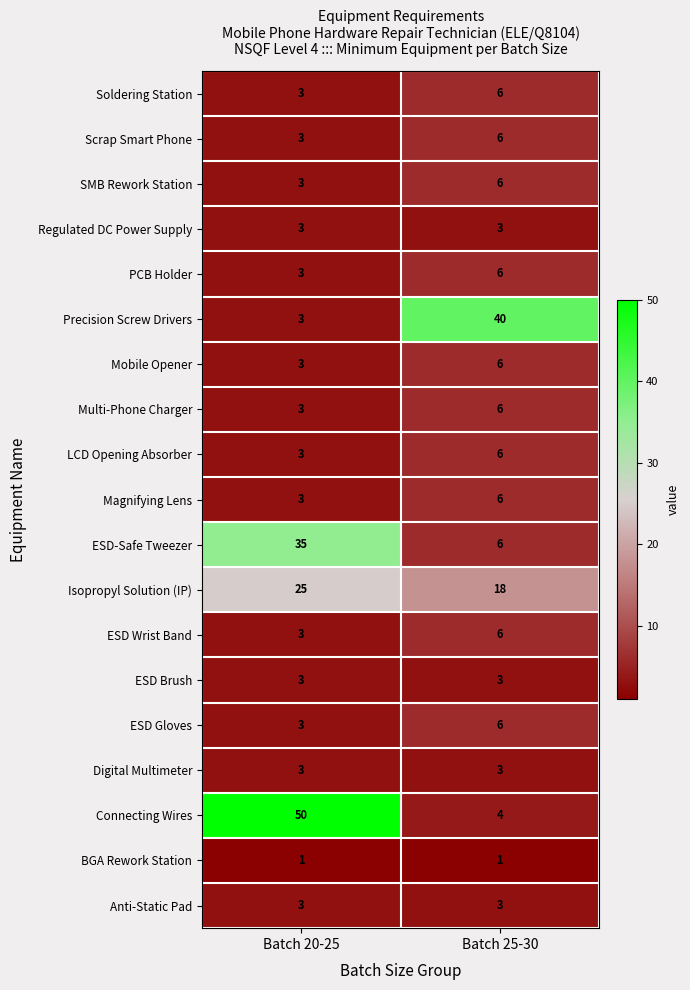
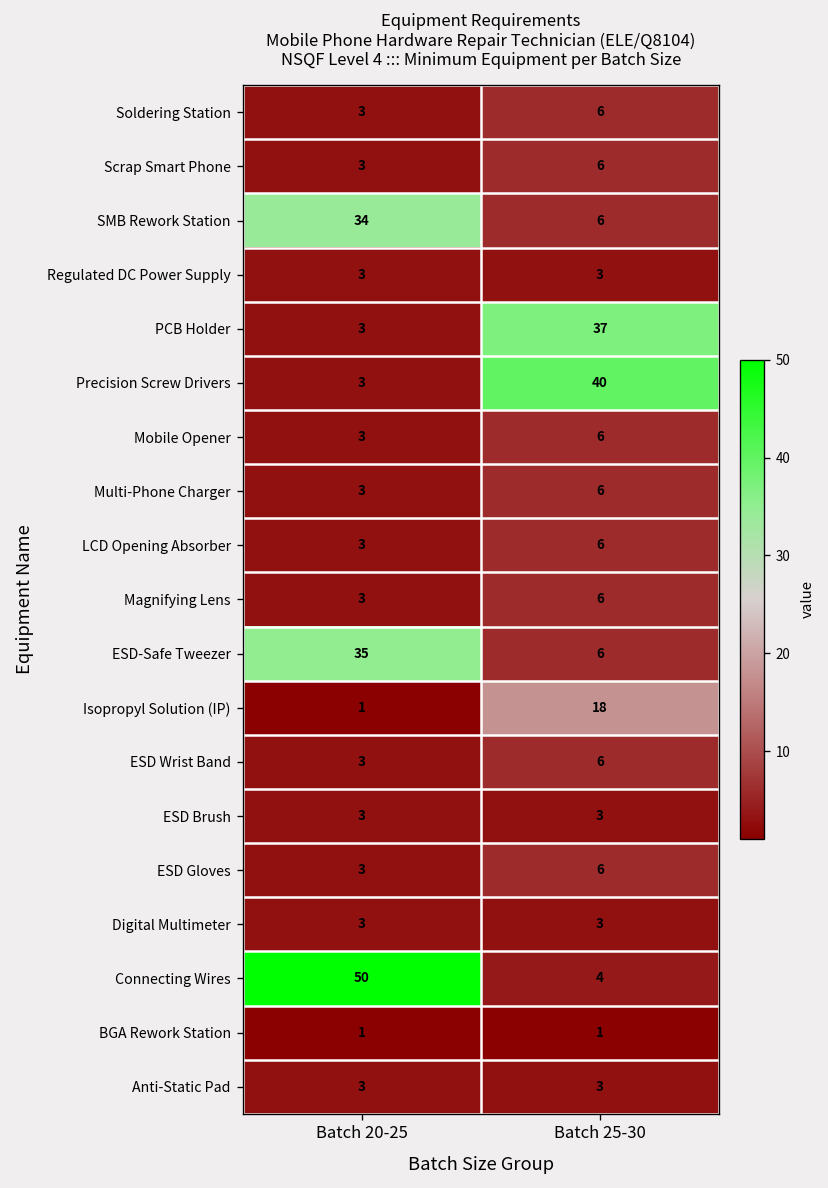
  {
    "Soldering Station": {
      "Batch 20-25": 3,
      "Batch 25-30": 6
    },
    "Scrap Smart Phone": {
      "Batch 20-25": 3,
      "Batch 25-30": 6
    },
    "SMB Rework Station": {
-     "Batch 20-25": 3,
+     "Batch 20-25": 34,
      "Batch 25-30": 6
    },
    "Regulated DC Power Supply": {
      "Batch 20-25": 3,
      "Batch 25-30": 3
    },
    "PCB Holder": {
      "Batch 20-25": 3,
-     "Batch 25-30": 6
+     "Batch 25-30": 37
    },
    "Precision Screw Drivers": {
      "Batch 20-25": 3,
      "Batch 25-30": 40
    },
    "Mobile Opener": {
      "Batch 20-25": 3,
      "Batch 25-30": 6
    },
    "Multi-Phone Charger": {
      "Batch 20-25": 3,
      "Batch 25-30": 6
    },
    "LCD Opening Absorber": {
      "Batch 20-25": 3,
      "Batch 25-30": 6
    },
    "Magnifying Lens": {
      "Batch 20-25": 3,
      "Batch 25-30": 6
    },
    "ESD-Safe Tweezer": {
      "Batch 20-25": 35,
      "Batch 25-30": 6
    },
    "Isopropyl Solution (IP)": {
-     "Batch 20-25": 25,
+     "Batch 20-25": 1,
      "Batch 25-30": 18
    },
    "ESD Wrist Band": {
      "Batch 20-25": 3,
      "Batch 25-30": 6
    },
    "ESD Brush": {
      "Batch 20-25": 3,
      "Batch 25-30": 3
    },
    "ESD Gloves": {
      "Batch 20-25": 3,
      "Batch 25-30": 6
    },
    "Digital Multimeter": {
      "Batch 20-25": 3,
      "Batch 25-30": 3
    },
    "Connecting Wires": {
      "Batch 20-25": 50,
      "Batch 25-30": 4
    },
    "BGA Rework Station": {
      "Batch 20-25": 1,
      "Batch 25-30": 1
    },
    "Anti-Static Pad": {
      "Batch 20-25": 3,
      "Batch 25-30": 3
    }
  }
